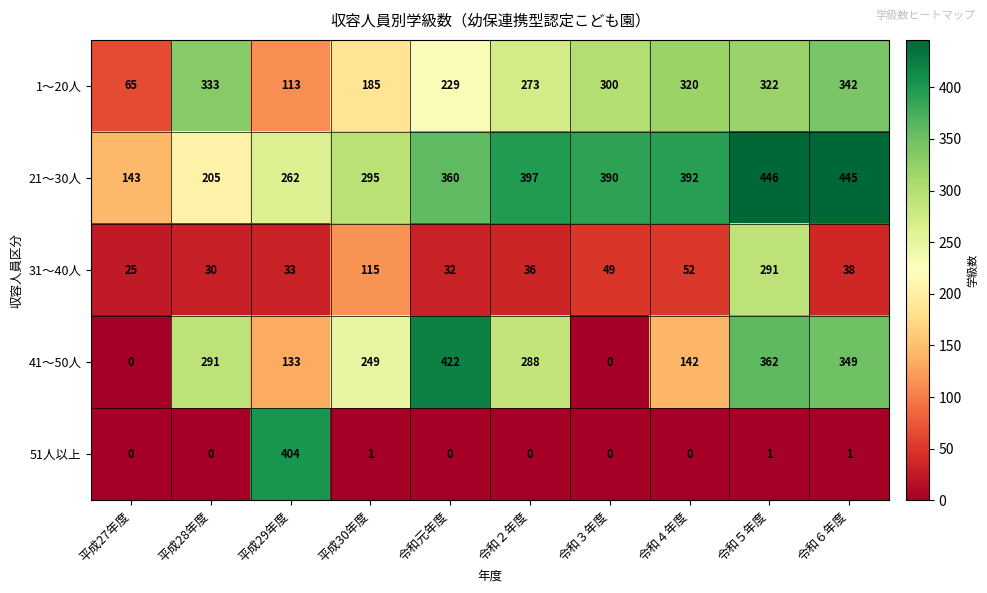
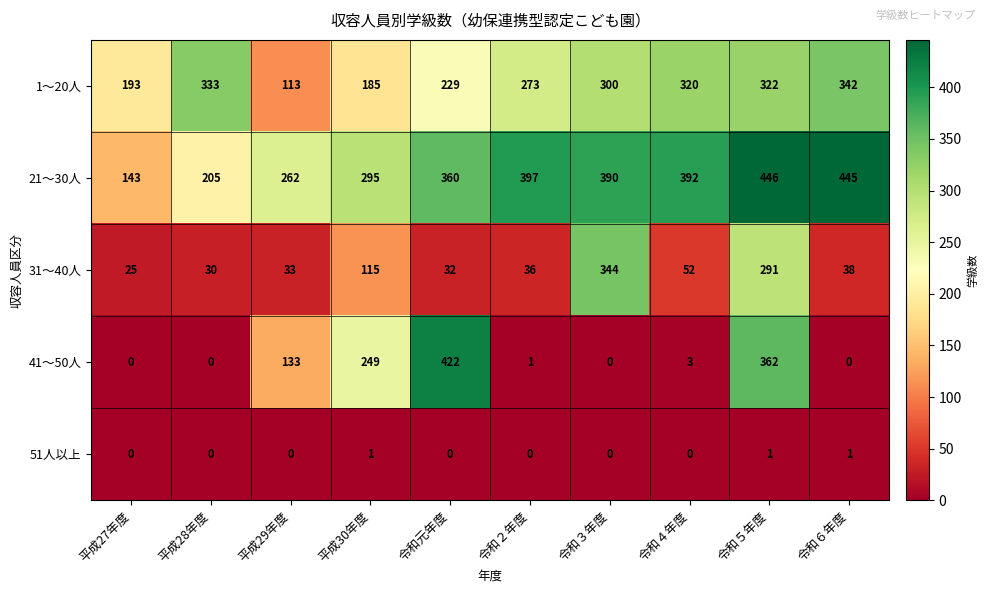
  {
    "1～20人": {
-     "平成27年度": 65,
+     "平成27年度": 193,
      "平成28年度": 333,
      "平成29年度": 113,
      "平成30年度": 185,
      "令和元年度": 229,
      "令和２年度": 273,
      "令和３年度": 300,
      "令和４年度": 320,
      "令和５年度": 322,
      "令和６年度": 342
    },
    "21～30人": {
      "平成27年度": 143,
      "平成28年度": 205,
      "平成29年度": 262,
      "平成30年度": 295,
      "令和元年度": 360,
      "令和２年度": 397,
      "令和３年度": 390,
      "令和４年度": 392,
      "令和５年度": 446,
      "令和６年度": 445
    },
    "31～40人": {
      "平成27年度": 25,
      "平成28年度": 30,
      "平成29年度": 33,
      "平成30年度": 115,
      "令和元年度": 32,
      "令和２年度": 36,
-     "令和３年度": 49,
+     "令和３年度": 344,
      "令和４年度": 52,
      "令和５年度": 291,
      "令和６年度": 38
    },
    "41～50人": {
      "平成27年度": 0,
-     "平成28年度": 291,
+     "平成28年度": 0,
      "平成29年度": 133,
      "平成30年度": 249,
      "令和元年度": 422,
-     "令和２年度": 288,
+     "令和２年度": 1,
      "令和３年度": 0,
-     "令和４年度": 142,
+     "令和４年度": 3,
      "令和５年度": 362,
-     "令和６年度": 349
+     "令和６年度": 0
    },
    "51人以上": {
      "平成27年度": 0,
      "平成28年度": 0,
-     "平成29年度": 404,
+     "平成29年度": 0,
      "平成30年度": 1,
      "令和元年度": 0,
      "令和２年度": 0,
      "令和３年度": 0,
      "令和４年度": 0,
      "令和５年度": 1,
      "令和６年度": 1
    }
  }
